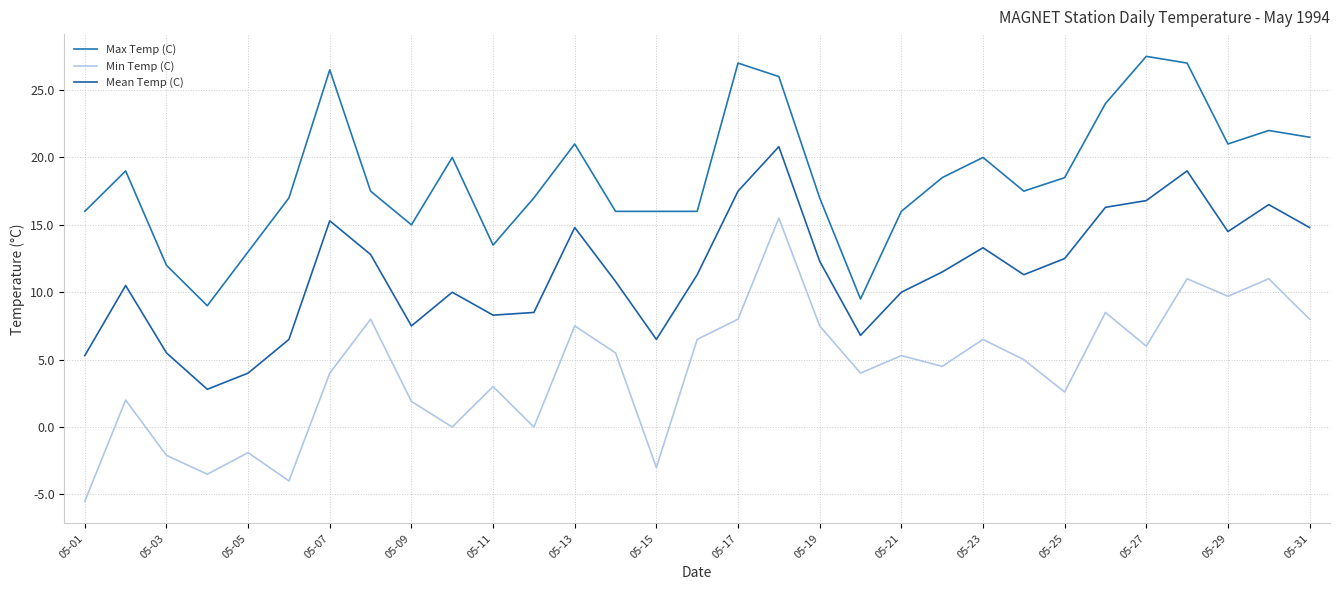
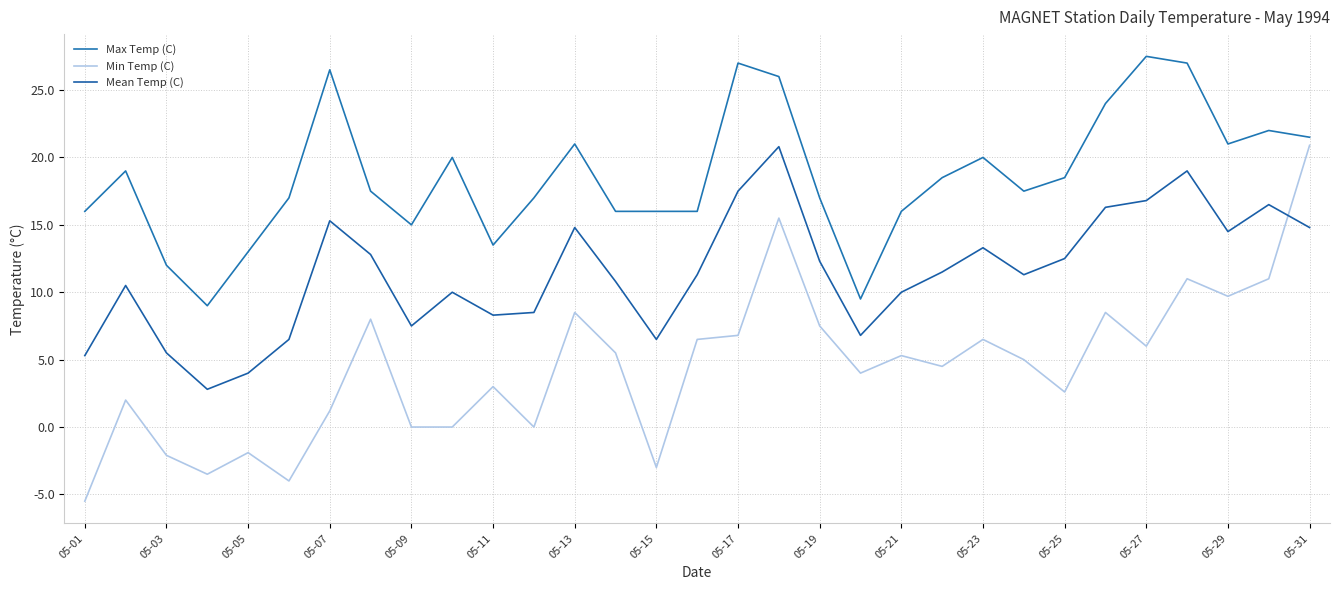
  {
    "Min Temp (C)": {
      "05-01": -5.5,
      "05-03": -2.1,
      "05-05": -1.9,
-     "05-07": 4.0,
-     "05-09": 1.9,
+     "05-07": 1.2,
+     "05-09": 0.0,
      "05-11": 3.0,
-     "05-13": 7.5,
+     "05-13": 8.5,
      "05-15": -3.0,
-     "05-17": 8.0,
+     "05-17": 6.8,
      "05-19": 7.5,
      "05-21": 5.3,
      "05-23": 6.5,
      "05-25": 2.6,
      "05-27": 6.0,
      "05-29": 9.7,
-     "05-31": 8.0
+     "05-31": 20.9
    }
  }
